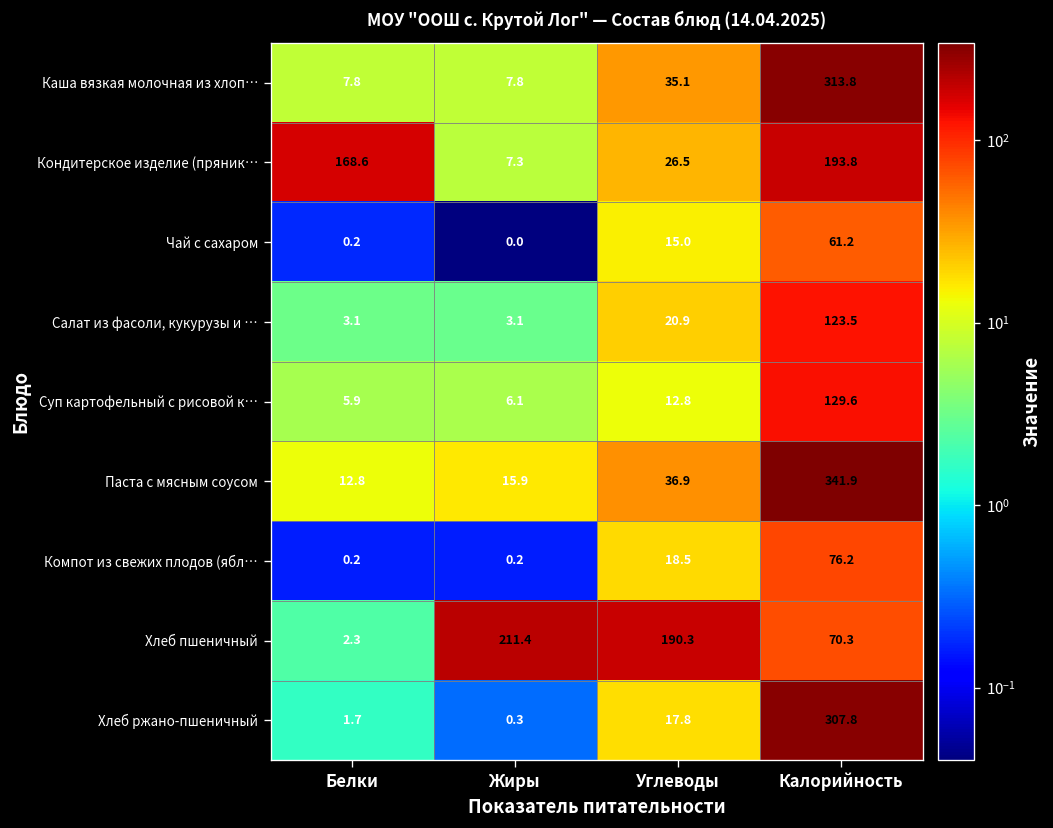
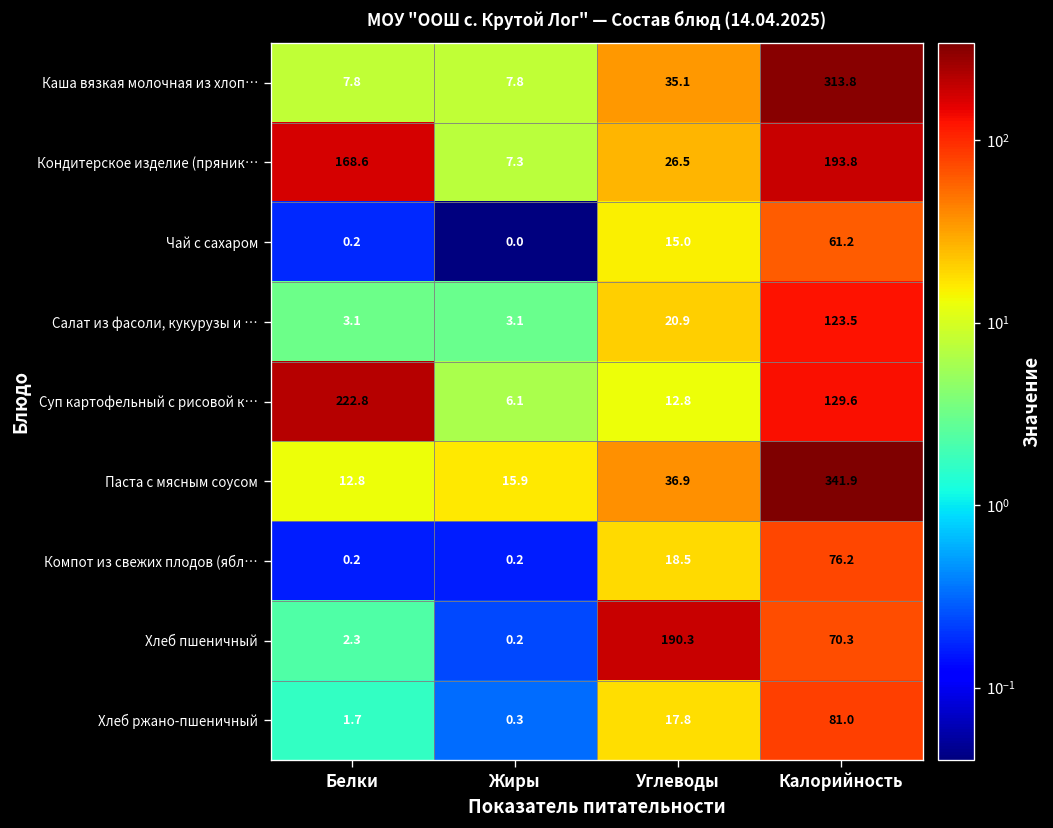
  {
    "Каша вязкая молочная из хлоп…": {
      "Белки": 7.8,
      "Жиры": 7.8,
      "Углеводы": 35.1,
      "Калорийность": 313.8
    },
    "Кондитерское изделие (пряник…": {
      "Белки": 168.6,
      "Жиры": 7.3,
      "Углеводы": 26.5,
      "Калорийность": 193.8
    },
    "Чай с сахаром": {
      "Белки": 0.2,
      "Жиры": 0.0,
      "Углеводы": 15.0,
      "Калорийность": 61.2
    },
    "Салат из фасоли, кукурузы и …": {
      "Белки": 3.1,
      "Жиры": 3.1,
      "Углеводы": 20.9,
      "Калорийность": 123.5
    },
    "Суп картофельный с рисовой к…": {
-     "Белки": 5.9,
+     "Белки": 222.8,
      "Жиры": 6.1,
      "Углеводы": 12.8,
      "Калорийность": 129.6
    },
    "Паста с мясным соусом": {
      "Белки": 12.8,
      "Жиры": 15.9,
      "Углеводы": 36.9,
      "Калорийность": 341.9
    },
    "Компот из свежих плодов (ябл…": {
      "Белки": 0.2,
      "Жиры": 0.2,
      "Углеводы": 18.5,
      "Калорийность": 76.2
    },
    "Хлеб пшеничный": {
      "Белки": 2.3,
-     "Жиры": 211.4,
+     "Жиры": 0.2,
      "Углеводы": 190.3,
      "Калорийность": 70.3
    },
    "Хлеб ржано-пшеничный": {
      "Белки": 1.7,
      "Жиры": 0.3,
      "Углеводы": 17.8,
-     "Калорийность": 307.8
+     "Калорийность": 81.0
    }
  }
